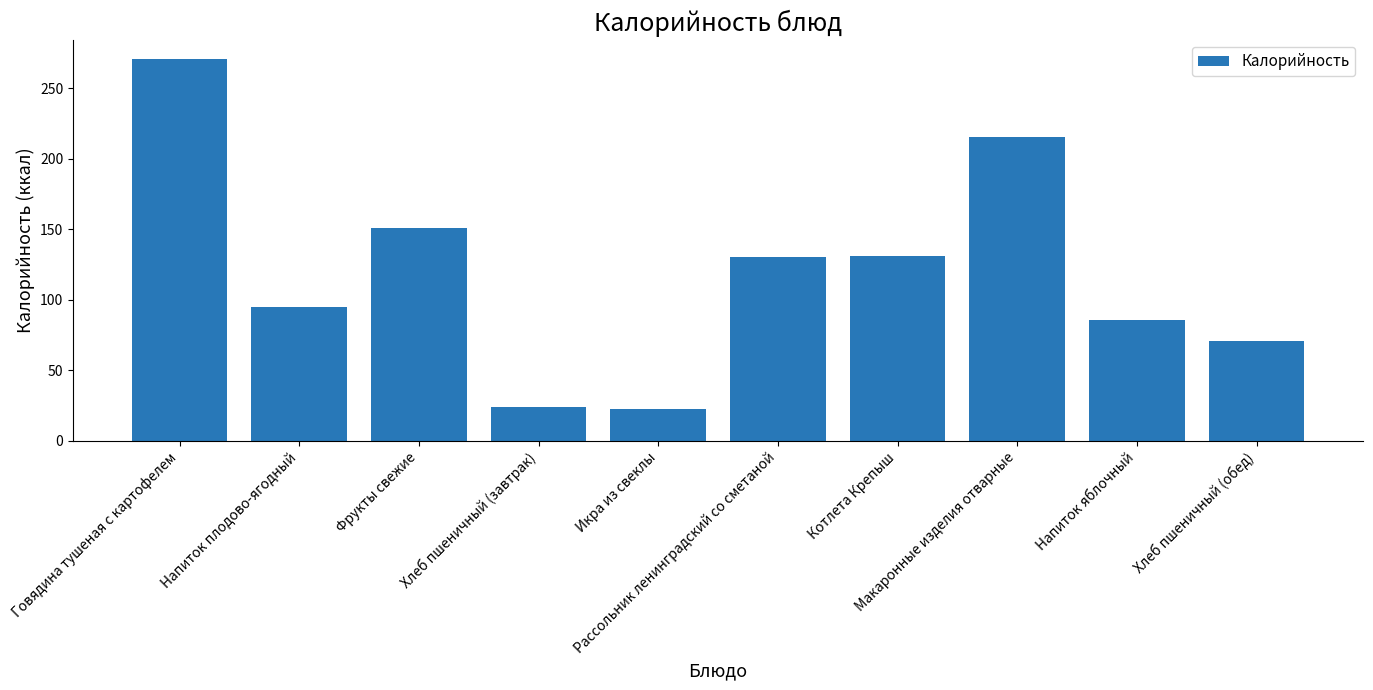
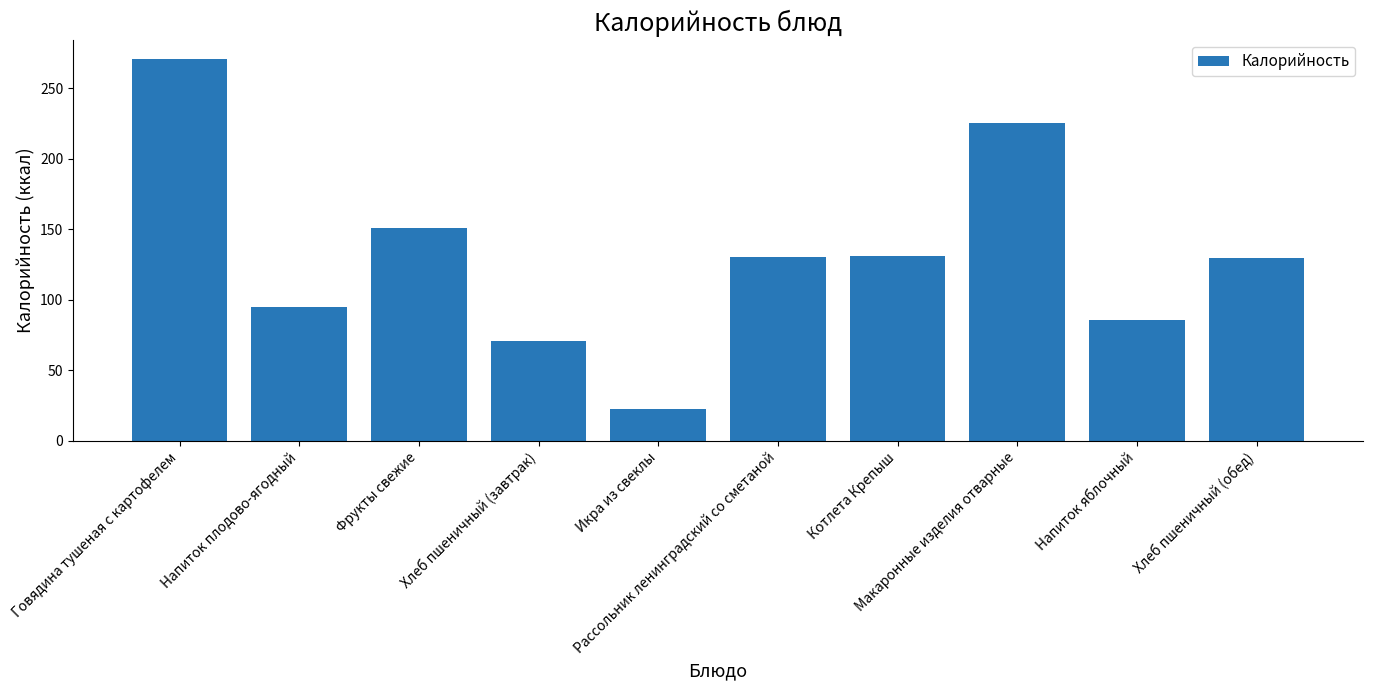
  {
    "Говядина тушеная с картофелем": 271,
    "Напиток плодово-ягодный": 95,
    "Фрукты свежие": 151,
-   "Хлеб пшеничный (завтрак)": 24,
+   "Хлеб пшеничный (завтрак)": 70,
    "Икра из свеклы": 23,
    "Рассольник ленинградский со сметаной": 130,
    "Котлета Крепыш": 131,
-   "Макаронные изделия отварные": 215,
+   "Макаронные изделия отварные": 225,
    "Напиток яблочный": 86,
-   "Хлеб пшеничный (обед)": 70
+   "Хлеб пшеничный (обед)": 129
  }
